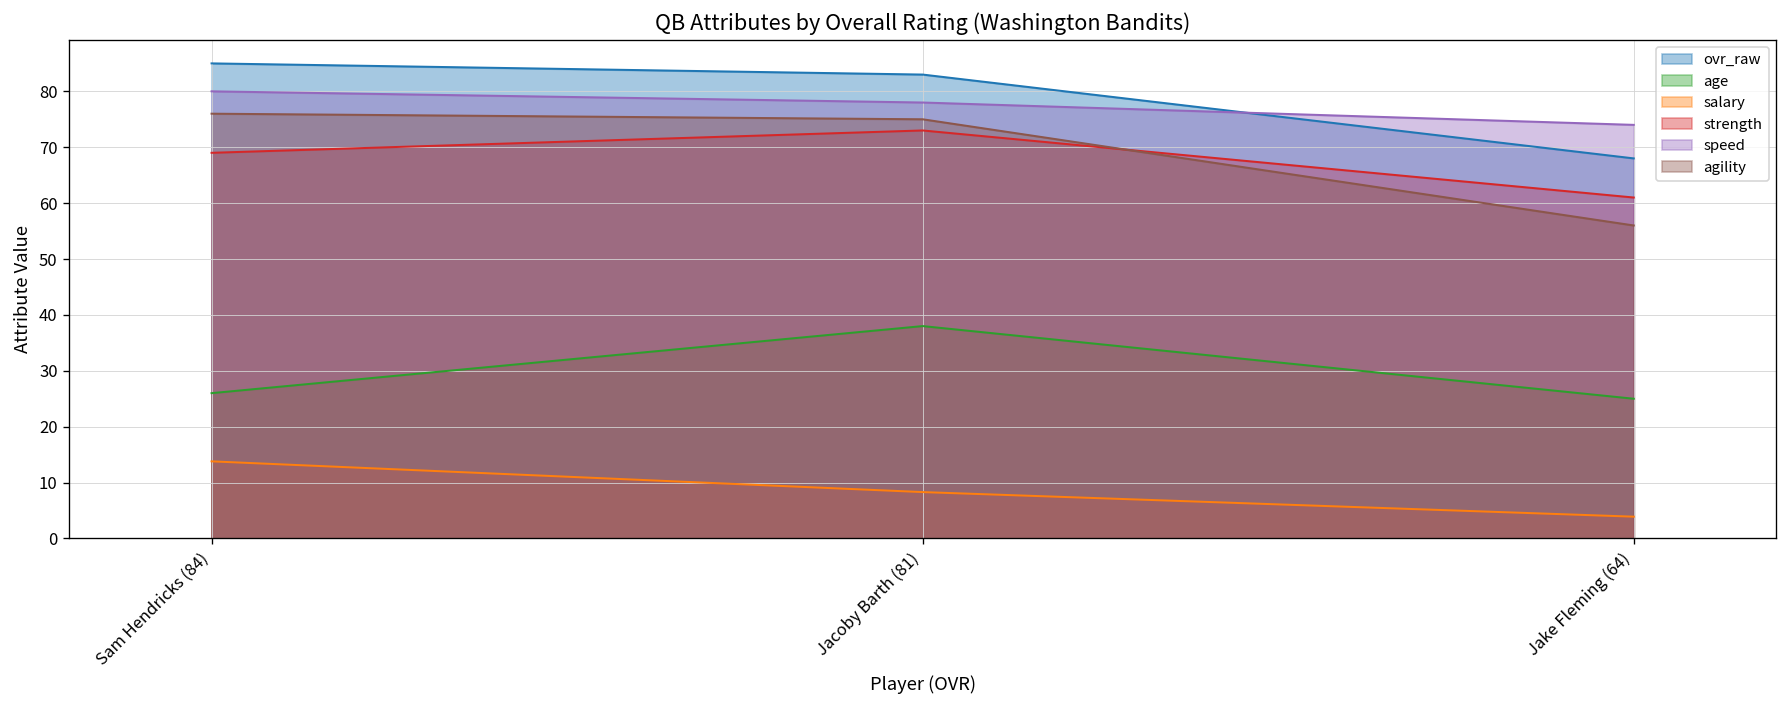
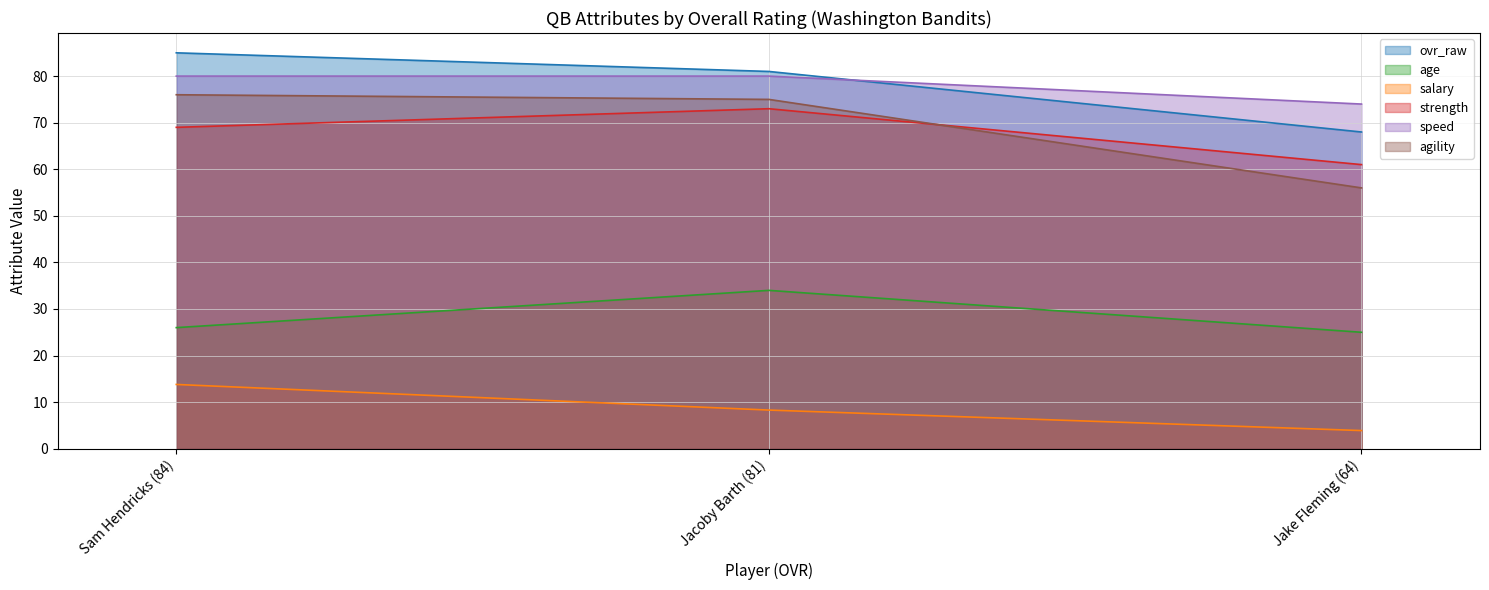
  {
    "ovr_raw": {
      "Sam Hendricks (84)": 85,
-     "Jacoby Barth (81)": 83,
+     "Jacoby Barth (81)": 81,
      "Jake Fleming (64)": 68
    },
    "age": {
      "Sam Hendricks (84)": 26,
-     "Jacoby Barth (81)": 38,
+     "Jacoby Barth (81)": 34,
      "Jake Fleming (64)": 25
    },
    "speed": {
      "Sam Hendricks (84)": 80,
-     "Jacoby Barth (81)": 78,
+     "Jacoby Barth (81)": 80,
      "Jake Fleming (64)": 74
    }
  }
